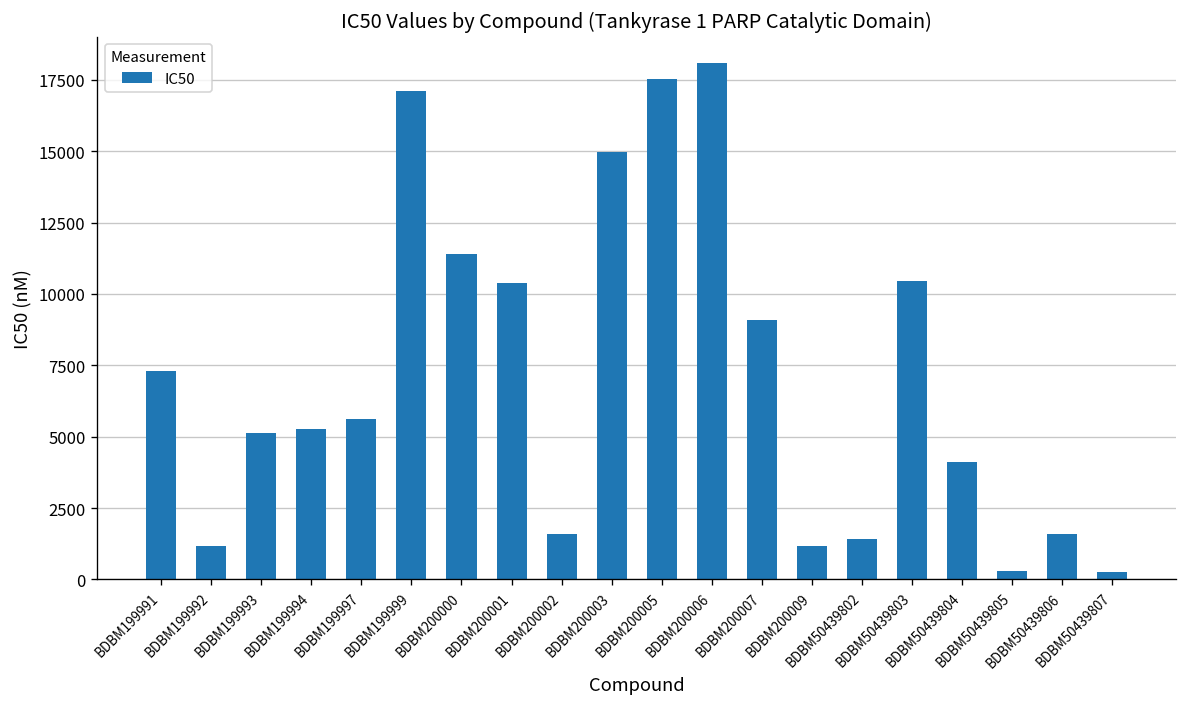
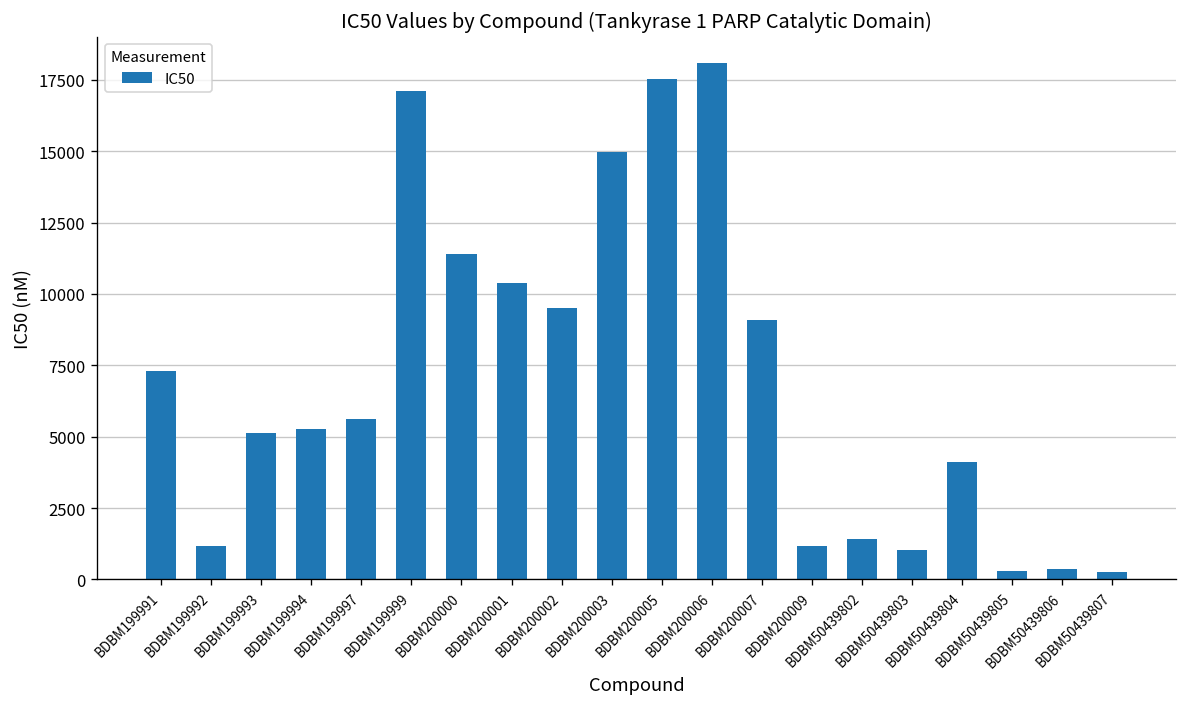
  {
    "BDBM199991": 7300,
    "BDBM199992": 1200,
    "BDBM199993": 5100,
    "BDBM199994": 5300,
    "BDBM199997": 5600,
    "BDBM199999": 17100,
    "BDBM200000": 11400,
    "BDBM200001": 10400,
-   "BDBM200002": 1600,
+   "BDBM200002": 9500,
    "BDBM200003": 15000,
    "BDBM200005": 17500,
    "BDBM200006": 18100,
    "BDBM200007": 9100,
    "BDBM200009": 1200,
    "BDBM50439802": 1400,
-   "BDBM50439803": 10500,
+   "BDBM50439803": 1000,
    "BDBM50439804": 4100,
    "BDBM50439805": 300,
-   "BDBM50439806": 1600,
+   "BDBM50439806": 400,
    "BDBM50439807": 300
  }
